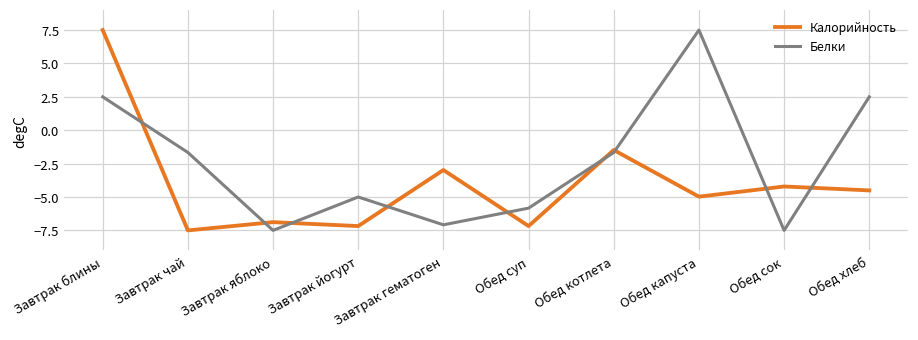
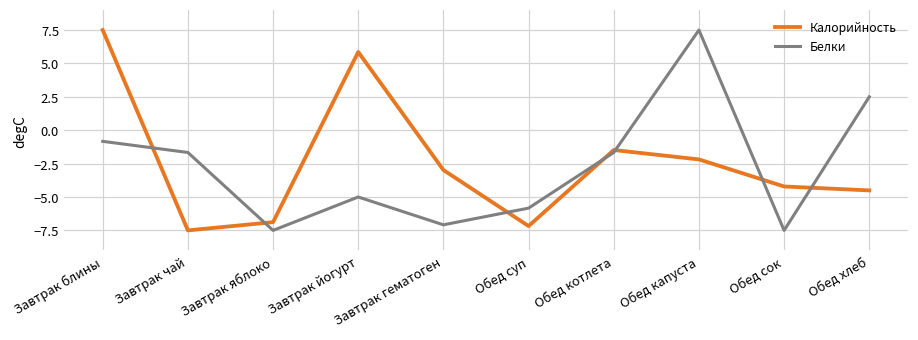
  {
    "Калорийность": {
      "Завтрак блины": 7.5,
      "Завтрак чай": -7.5,
      "Завтрак яблоко": -6.9,
-     "Завтрак йогурт": -7.2,
+     "Завтрак йогурт": 5.9,
      "Завтрак гематоген": -3.0,
      "Обед суп": -7.2,
-     "Обед капуста": -5.0,
+     "Обед капуста": -2.2,
      "Обед сок": -4.2,
      "Обед хлеб": -4.5
    },
    "Белки": {
-     "Завтрак блины": 2.5,
+     "Завтрак блины": -0.8,
      "Завтрак чай": -1.7,
      "Завтрак яблоко": -7.5,
      "Завтрак йогурт": -5.0,
      "Завтрак гематоген": -7.1,
      "Обед суп": -5.8,
      "Обед капуста": 7.5,
      "Обед сок": -7.5,
      "Обед хлеб": 2.5
    }
  }
